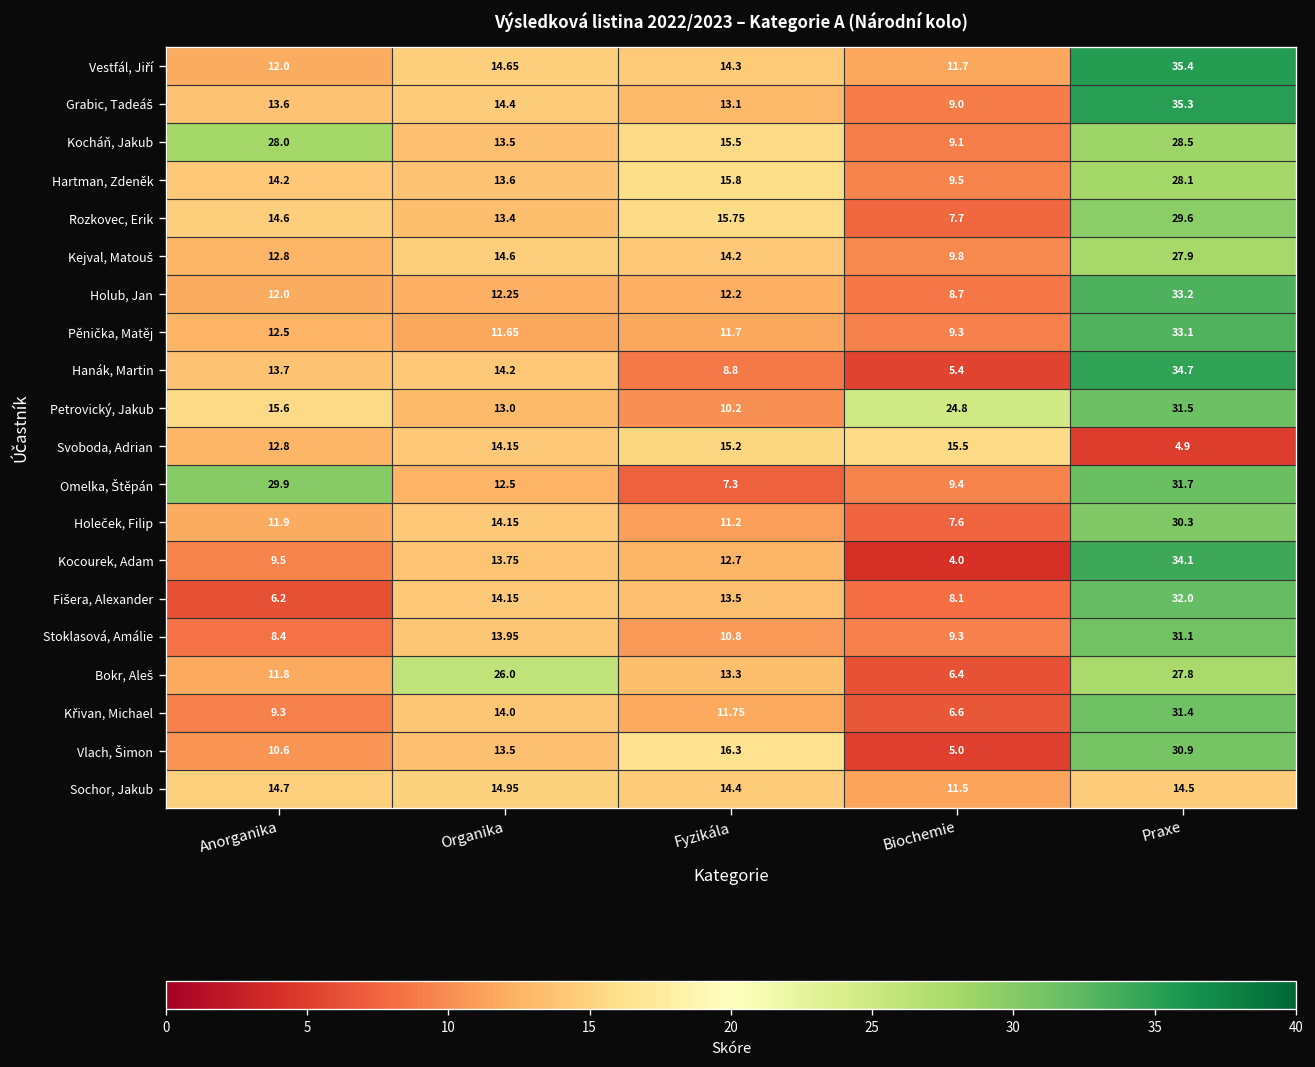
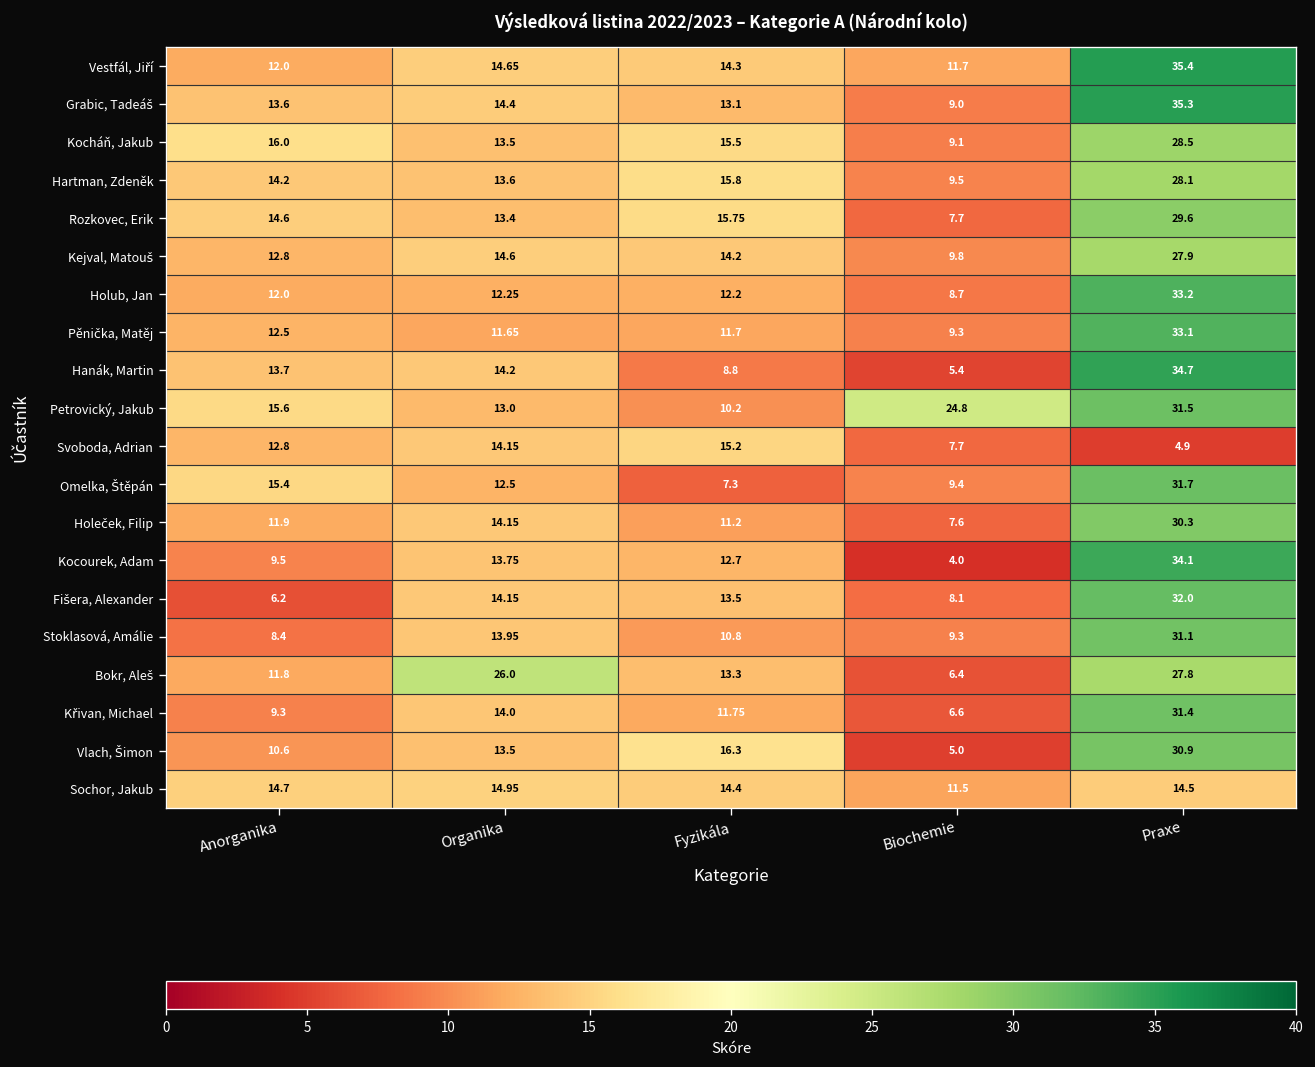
  {
    "Vestfál, Jiří": {
      "Anorganika": 12.0,
      "Organika": 14.65,
      "Fyzikála": 14.3,
      "Biochemie": 11.7,
      "Praxe": 35.4
    },
    "Grabic, Tadeáš": {
      "Anorganika": 13.6,
      "Organika": 14.4,
      "Fyzikála": 13.1,
      "Biochemie": 9.0,
      "Praxe": 35.3
    },
    "Kocháň, Jakub": {
-     "Anorganika": 28.0,
+     "Anorganika": 16.0,
      "Organika": 13.5,
      "Fyzikála": 15.5,
      "Biochemie": 9.1,
      "Praxe": 28.5
    },
    "Hartman, Zdeněk": {
      "Anorganika": 14.2,
      "Organika": 13.6,
      "Fyzikála": 15.8,
      "Biochemie": 9.5,
      "Praxe": 28.1
    },
    "Rozkovec, Erik": {
      "Anorganika": 14.6,
      "Organika": 13.4,
      "Fyzikála": 15.75,
      "Biochemie": 7.7,
      "Praxe": 29.6
    },
    "Kejval, Matouš": {
      "Anorganika": 12.8,
      "Organika": 14.6,
      "Fyzikála": 14.2,
      "Biochemie": 9.8,
      "Praxe": 27.9
    },
    "Holub, Jan": {
      "Anorganika": 12.0,
      "Organika": 12.25,
      "Fyzikála": 12.2,
      "Biochemie": 8.7,
      "Praxe": 33.2
    },
    "Pěnička, Matěj": {
      "Anorganika": 12.5,
      "Organika": 11.65,
      "Fyzikála": 11.7,
      "Biochemie": 9.3,
      "Praxe": 33.1
    },
    "Hanák, Martin": {
      "Anorganika": 13.7,
      "Organika": 14.2,
      "Fyzikála": 8.8,
      "Biochemie": 5.4,
      "Praxe": 34.7
    },
    "Petrovický, Jakub": {
      "Anorganika": 15.6,
      "Organika": 13.0,
      "Fyzikála": 10.2,
      "Biochemie": 24.8,
      "Praxe": 31.5
    },
    "Svoboda, Adrian": {
      "Anorganika": 12.8,
      "Organika": 14.15,
      "Fyzikála": 15.2,
-     "Biochemie": 15.5,
+     "Biochemie": 7.7,
      "Praxe": 4.9
    },
    "Omelka, Štěpán": {
-     "Anorganika": 29.9,
+     "Anorganika": 15.4,
      "Organika": 12.5,
      "Fyzikála": 7.3,
      "Biochemie": 9.4,
      "Praxe": 31.7
    },
    "Holeček, Filip": {
      "Anorganika": 11.9,
      "Organika": 14.15,
      "Fyzikála": 11.2,
      "Biochemie": 7.6,
      "Praxe": 30.3
    },
    "Kocourek, Adam": {
      "Anorganika": 9.5,
      "Organika": 13.75,
      "Fyzikála": 12.7,
      "Biochemie": 4.0,
      "Praxe": 34.1
    },
    "Fišera, Alexander": {
      "Anorganika": 6.2,
      "Organika": 14.15,
      "Fyzikála": 13.5,
      "Biochemie": 8.1,
      "Praxe": 32.0
    },
    "Stoklasová, Amálie": {
      "Anorganika": 8.4,
      "Organika": 13.95,
      "Fyzikála": 10.8,
      "Biochemie": 9.3,
      "Praxe": 31.1
    },
    "Bokr, Aleš": {
      "Anorganika": 11.8,
      "Organika": 26.0,
      "Fyzikála": 13.3,
      "Biochemie": 6.4,
      "Praxe": 27.8
    },
    "Křivan, Michael": {
      "Anorganika": 9.3,
      "Organika": 14.0,
      "Fyzikála": 11.75,
      "Biochemie": 6.6,
      "Praxe": 31.4
    },
    "Vlach, Šimon": {
      "Anorganika": 10.6,
      "Organika": 13.5,
      "Fyzikála": 16.3,
      "Biochemie": 5.0,
      "Praxe": 30.9
    },
    "Sochor, Jakub": {
      "Anorganika": 14.7,
      "Organika": 14.95,
      "Fyzikála": 14.4,
      "Biochemie": 11.5,
      "Praxe": 14.5
    }
  }
